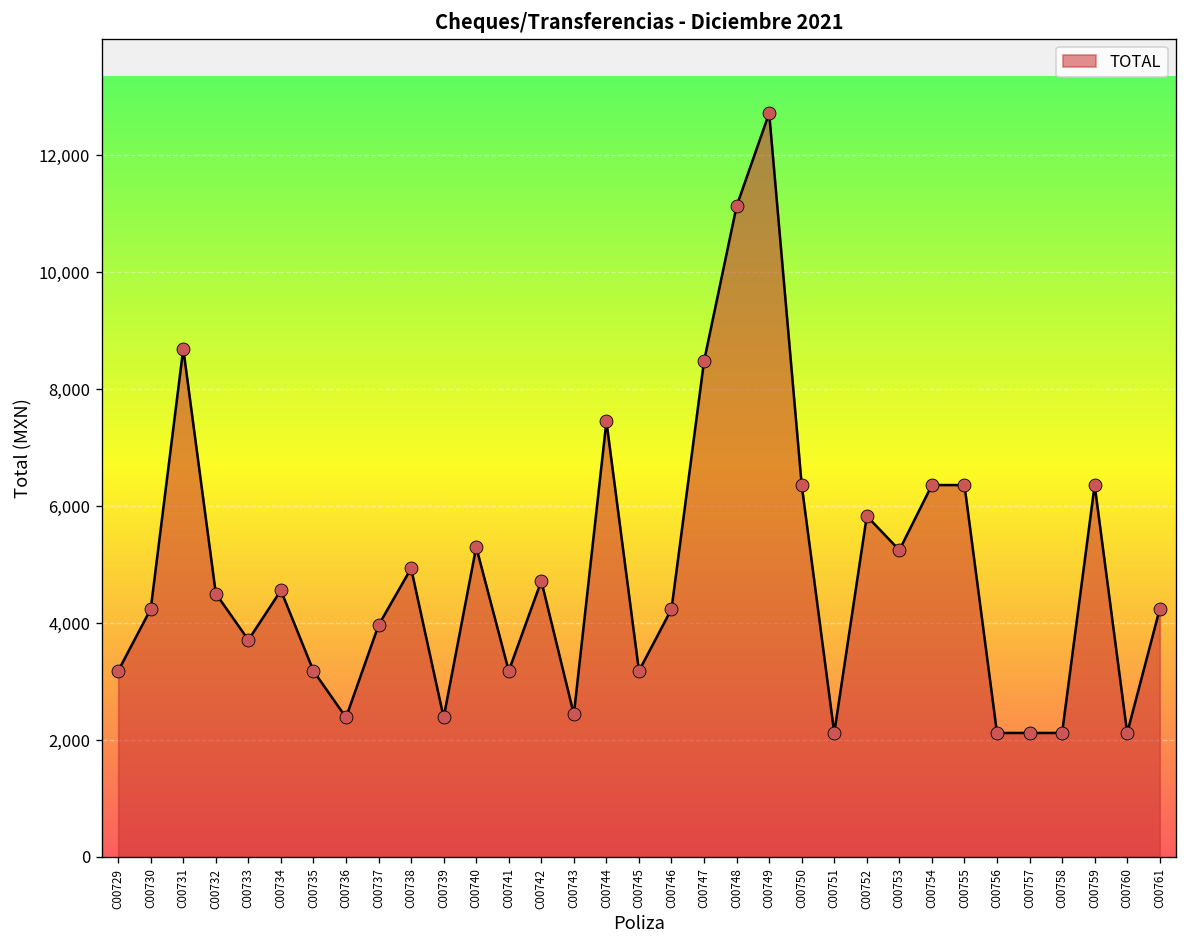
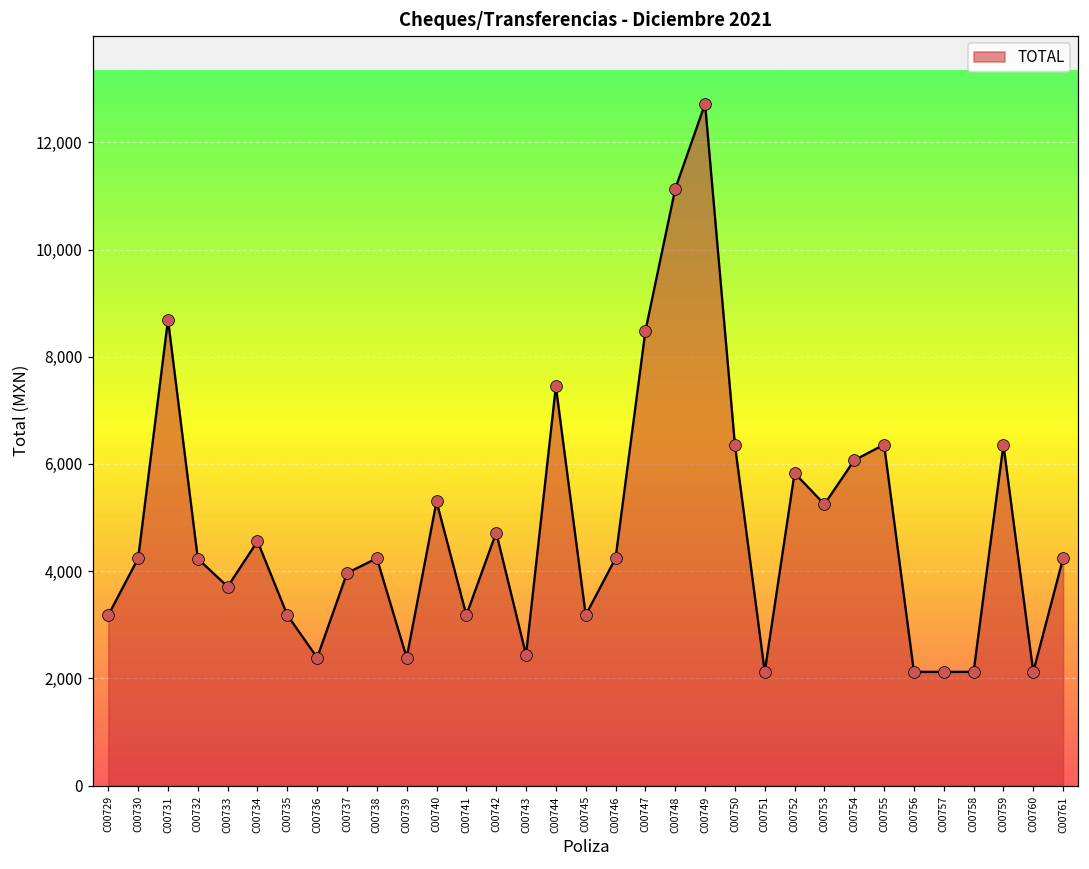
  {
    "C00729": "3,200",
    "C00730": "4,200",
    "C00731": "8,700",
-   "C00732": "4,500",
+   "C00732": "4,200",
    "C00733": "3,700",
    "C00734": "4,600",
    "C00735": "3,200",
    "C00736": "2,400",
    "C00737": "4,000",
-   "C00738": "4,900",
+   "C00738": "4,200",
    "C00739": "2,400",
    "C00740": "5,300",
    "C00741": "3,200",
    "C00742": "4,700",
    "C00743": "2,400",
    "C00744": "7,400",
    "C00745": "3,200",
    "C00746": "4,200",
    "C00747": "8,500",
    "C00748": "11,100",
    "C00749": "12,700",
    "C00750": "6,400",
    "C00751": "2,100",
    "C00752": "5,800",
    "C00753": "5,200",
-   "C00754": "6,400",
+   "C00754": "6,100",
    "C00755": "6,400",
    "C00756": "2,100",
    "C00757": "2,100",
    "C00758": "2,100",
    "C00759": "6,400",
    "C00760": "2,100",
    "C00761": "4,200"
  }
